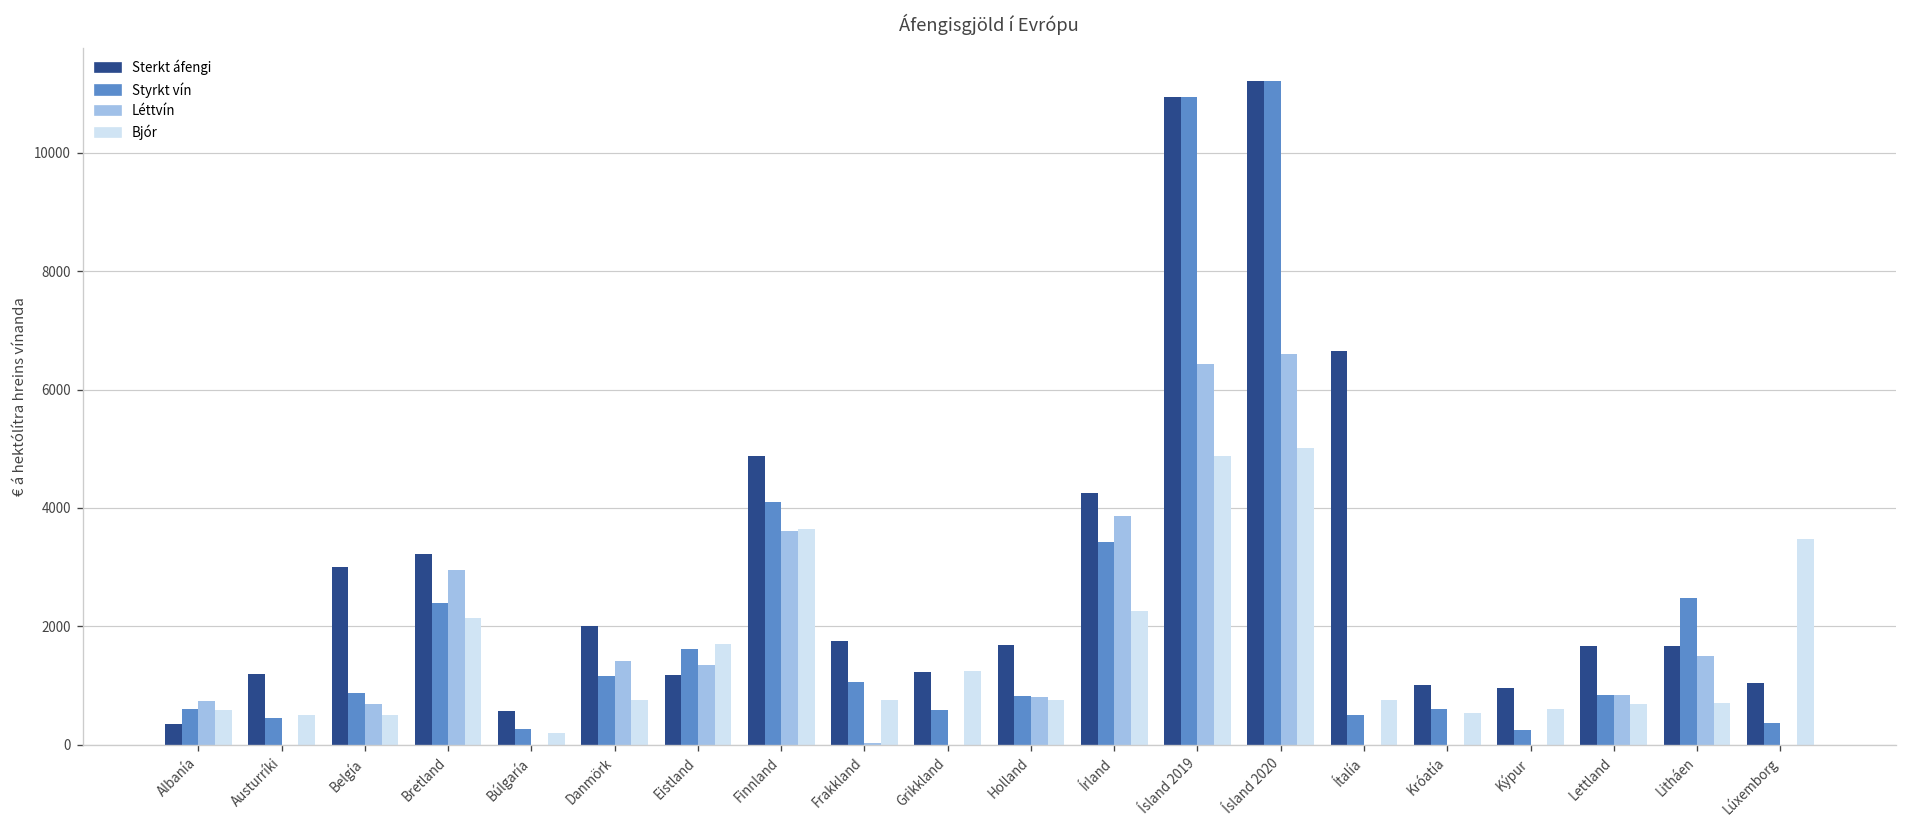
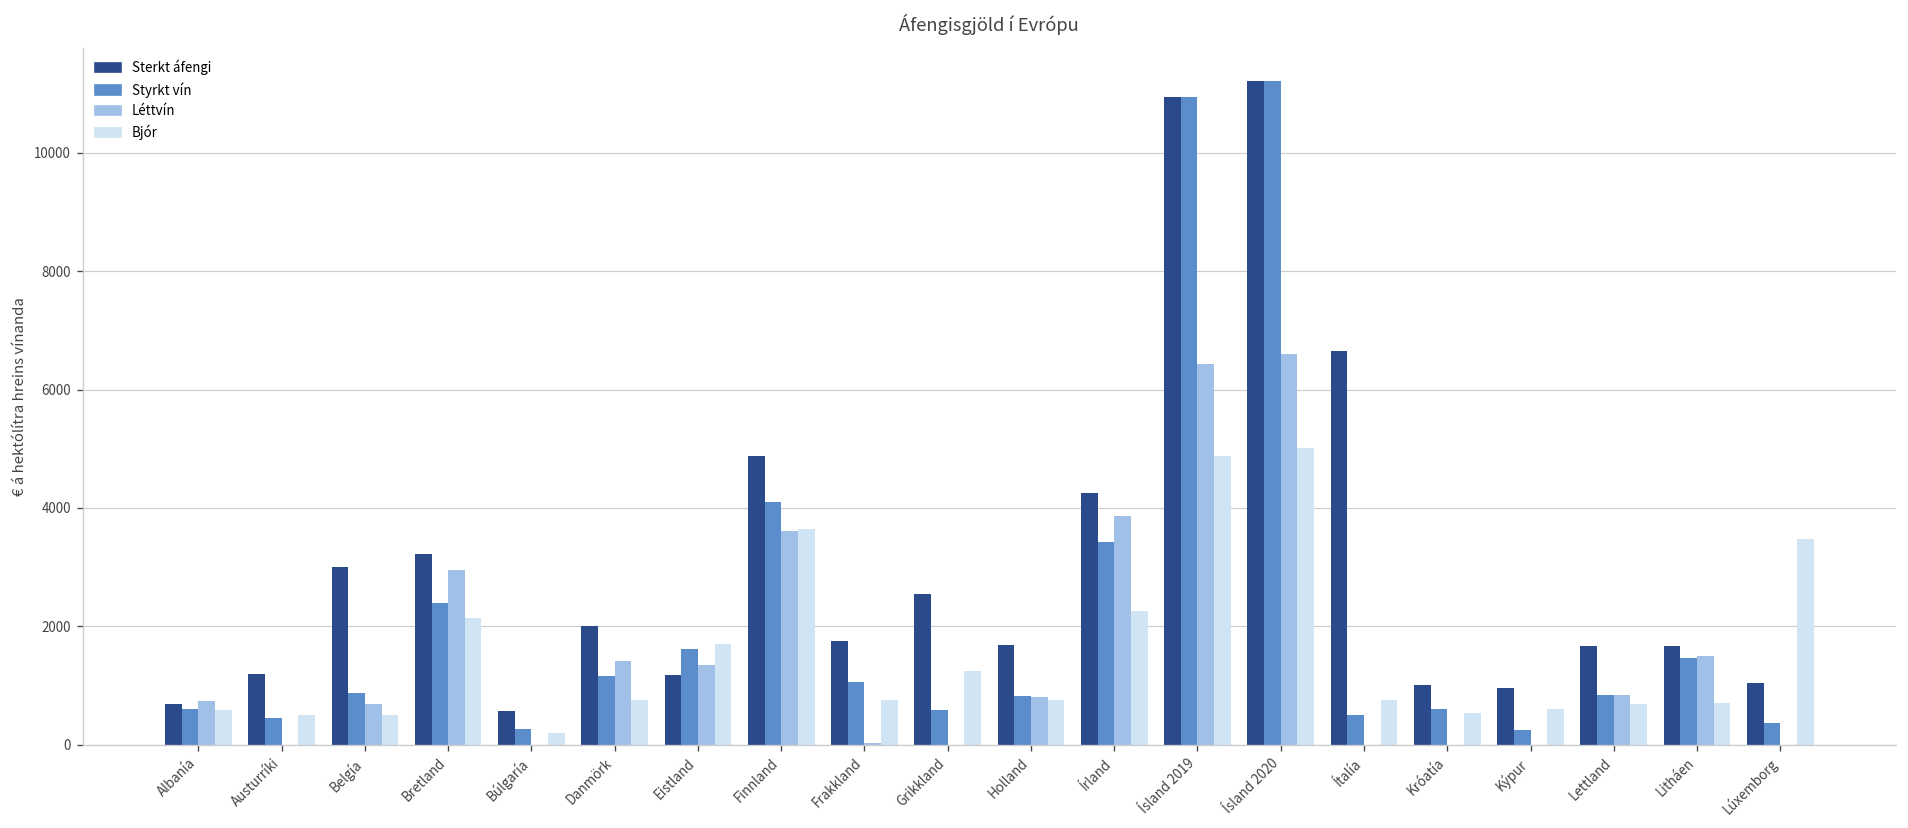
  {
    "Sterkt áfengi": {
-     "Albanía": 300,
+     "Albanía": 700,
      "Austurríki": 1200,
      "Belgía": 3000,
      "Bretland": 3200,
      "Búlgaría": 600,
      "Danmörk": 2000,
      "Eistland": 1200,
      "Finnland": 4900,
      "Frakkland": 1800,
-     "Grikkland": 1200,
+     "Grikkland": 2600,
      "Holland": 1700,
      "Írland": 4300,
      "Ísland 2019": 10900,
      "Ísland 2020": 11200,
      "Ítalía": 6700,
      "Króatía": 1000,
      "Kýpur": 1000,
      "Lettland": 1700,
      "Litháen": 1700,
      "Lúxemborg": 1000
    },
    "Styrkt vín": {
      "Albanía": 600,
      "Austurríki": 400,
      "Belgía": 900,
      "Bretland": 2400,
      "Búlgaría": 300,
      "Danmörk": 1200,
      "Eistland": 1600,
      "Finnland": 4100,
      "Frakkland": 1100,
      "Grikkland": 600,
      "Holland": 800,
      "Írland": 3400,
      "Ísland 2019": 10900,
      "Ísland 2020": 11200,
      "Ítalía": 500,
      "Króatía": 600,
      "Kýpur": 300,
      "Lettland": 800,
-     "Litháen": 2500,
+     "Litháen": 1500,
      "Lúxemborg": 400
    },
    "Léttvín": {
      "Albanía": 700,
      "Austurríki": 0,
      "Belgía": 700,
      "Bretland": 2900,
      "Búlgaría": 0,
      "Danmörk": 1400,
      "Eistland": 1300,
      "Finnland": 3600,
      "Grikkland": 0,
      "Holland": 800,
      "Írland": 3900,
      "Ísland 2019": 6400,
      "Ísland 2020": 6600,
      "Ítalía": 0,
      "Króatía": 0,
      "Kýpur": 0,
      "Lettland": 800,
      "Litháen": 1500,
      "Lúxemborg": 0
    },
    "Bjór": {
      "Albanía": 600,
      "Austurríki": 500,
      "Belgía": 500,
      "Bretland": 2100,
      "Búlgaría": 200,
      "Danmörk": 800,
      "Eistland": 1700,
      "Finnland": 3700,
      "Frakkland": 700,
      "Grikkland": 1300,
      "Holland": 800,
      "Írland": 2300,
      "Ísland 2019": 4900,
      "Ísland 2020": 5000,
      "Ítalía": 800,
      "Króatía": 500,
      "Kýpur": 600,
      "Lettland": 700,
      "Litháen": 700,
      "Lúxemborg": 3500
    }
  }
